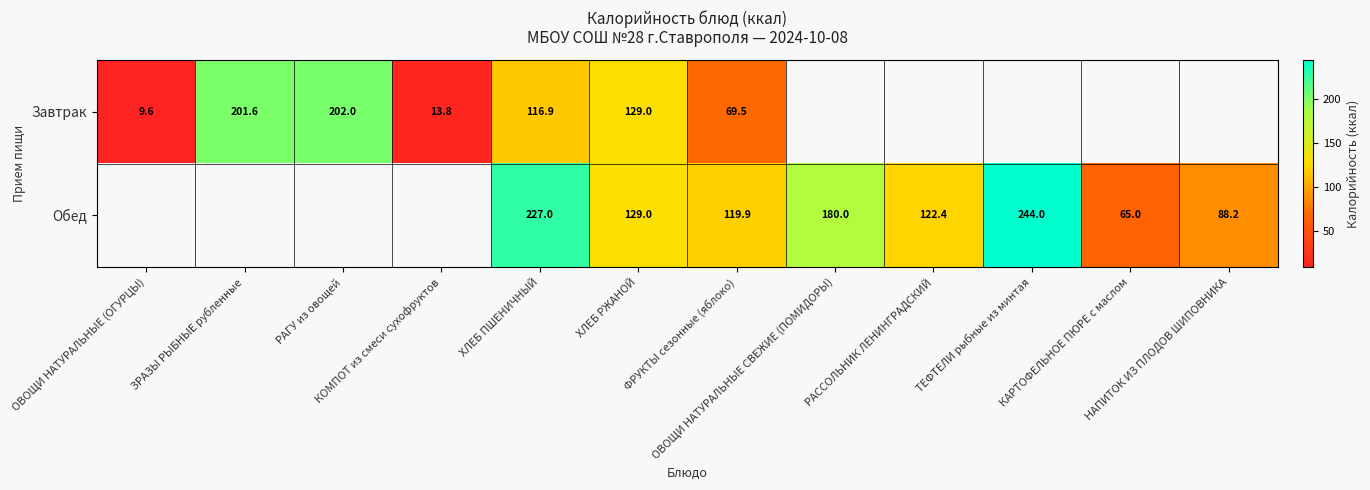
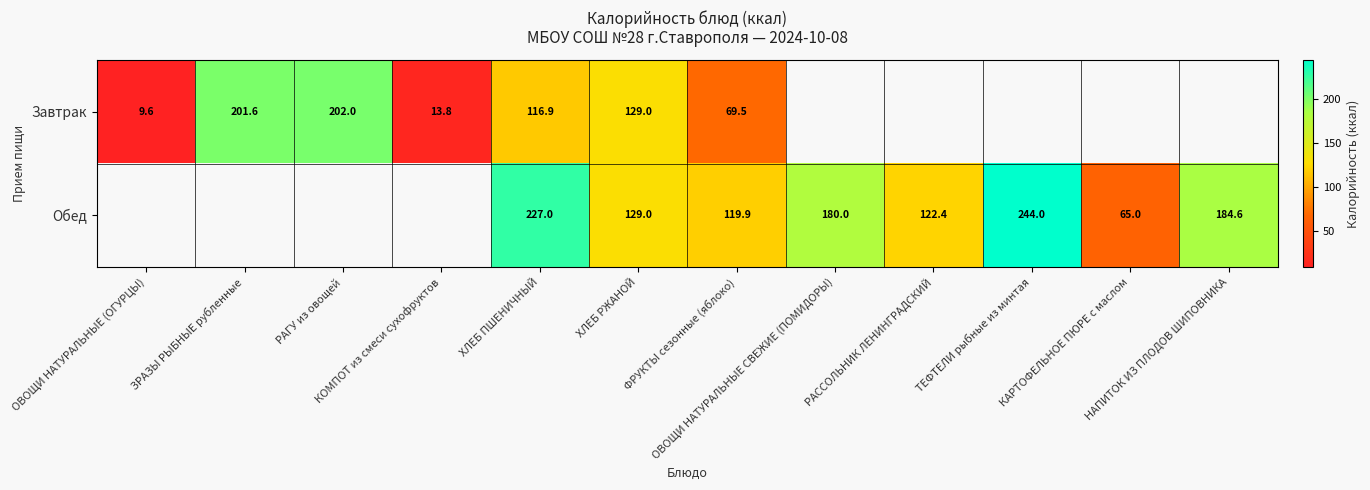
  {
    "Завтрак": {
      "ОВОЩИ НАТУРАЛЬНЫЕ (ОГУРЦЫ)": 9.6,
      "ЗРАЗЫ РЫБНЫЕ рубленные": 201.6,
      "РАГУ из овощей": 202.0,
      "КОМПОТ из смеси сухофруктов": 13.8,
      "ХЛЕБ ПШЕНИЧНЫЙ": 116.9,
      "ХЛЕБ РЖАНОЙ": 129.0,
      "ФРУКТЫ сезонные (яблоко)": 69.5
    },
    "Обед": {
      "ХЛЕБ ПШЕНИЧНЫЙ": 227.0,
      "ХЛЕБ РЖАНОЙ": 129.0,
      "ФРУКТЫ сезонные (яблоко)": 119.9,
      "ОВОЩИ НАТУРАЛЬНЫЕ СВЕЖИЕ (ПОМИДОРЫ)": 180.0,
      "РАССОЛЬНИК ЛЕНИНГРАДСКИЙ": 122.4,
      "ТЕФТЕЛИ рыбные из минтая": 244.0,
      "КАРТОФЕЛЬНОЕ ПЮРЕ с маслом": 65.0,
-     "НАПИТОК ИЗ ПЛОДОВ ШИПОВНИКА": 88.2
+     "НАПИТОК ИЗ ПЛОДОВ ШИПОВНИКА": 184.6
    }
  }
